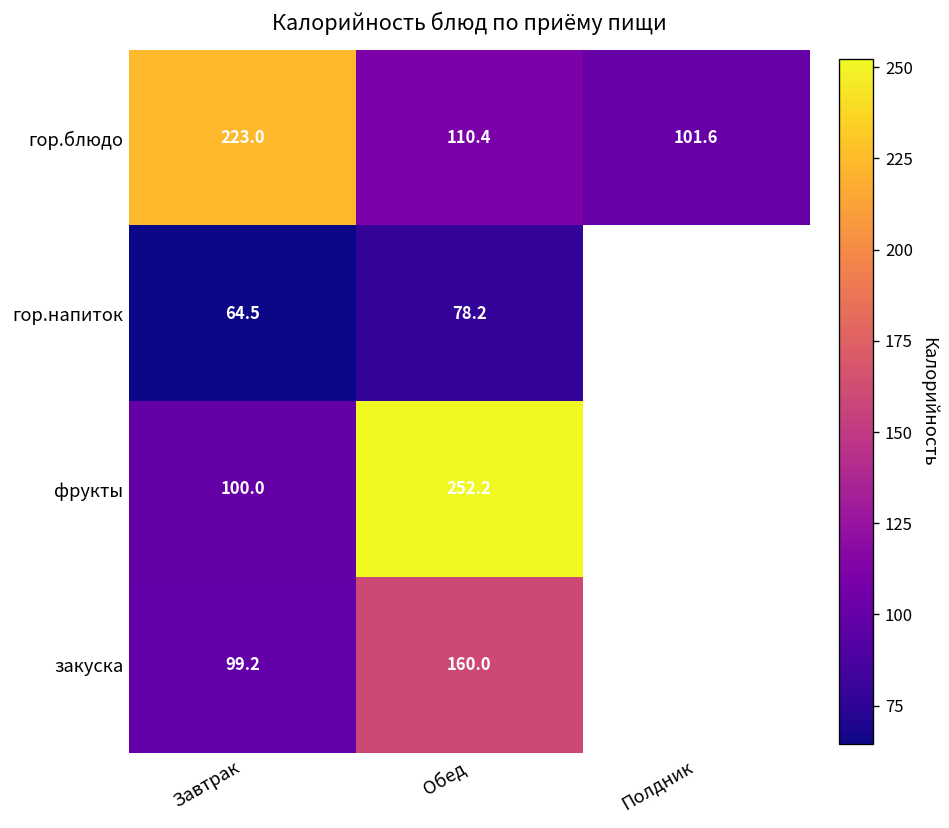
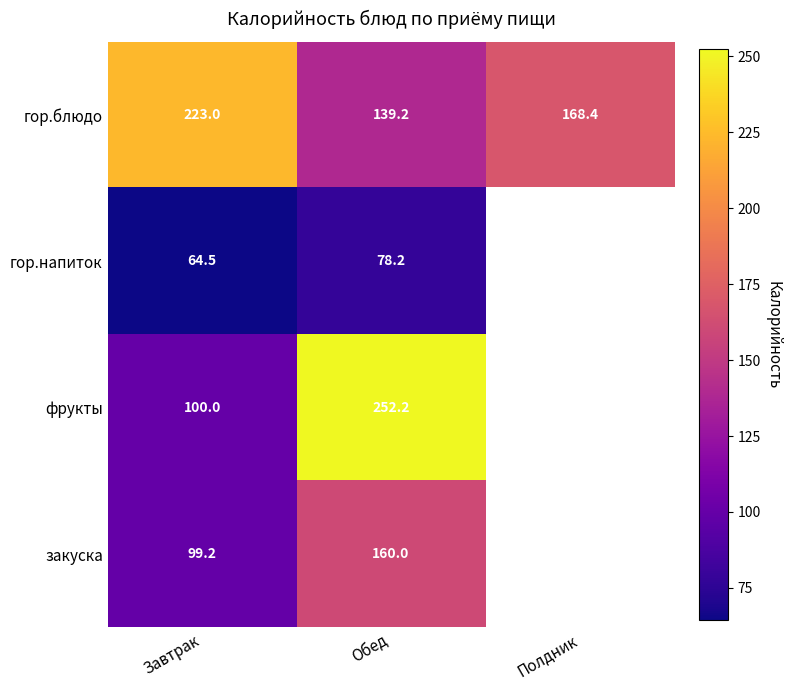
  {
    "гор.блюдо": {
      "Завтрак": 223.0,
-     "Обед": 110.4,
-     "Полдник": 101.6
+     "Обед": 139.2,
+     "Полдник": 168.4
    },
    "гор.напиток": {
      "Завтрак": 64.5,
      "Обед": 78.2
    },
    "фрукты": {
      "Завтрак": 100.0,
      "Обед": 252.2
    },
    "закуска": {
      "Завтрак": 99.2,
      "Обед": 160.0
    }
  }
